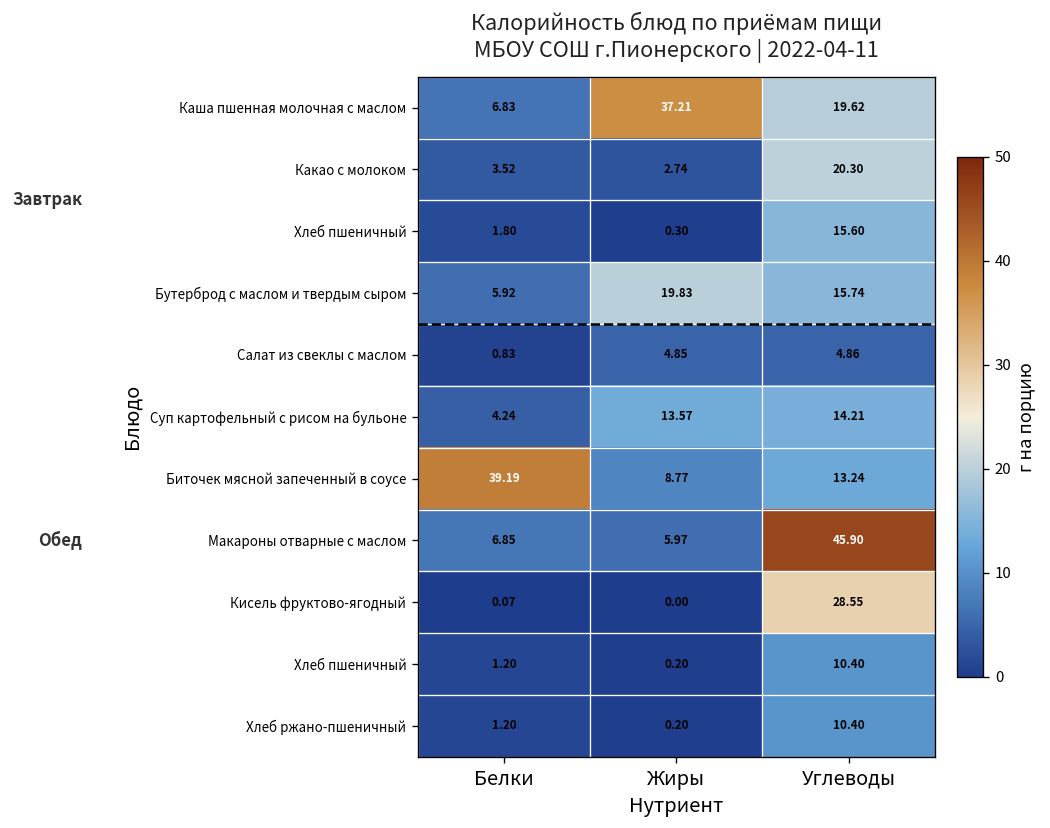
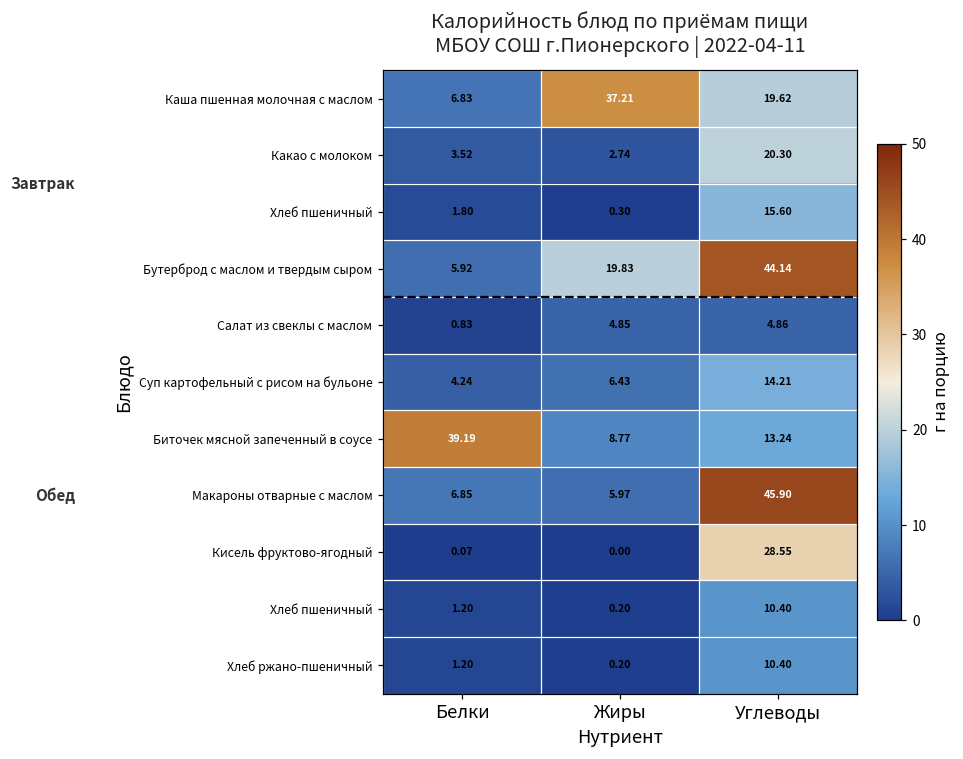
  {
    "Каша пшенная молочная с маслом": {
      "Белки": 6.83,
      "Жиры": 37.21,
      "Углеводы": 19.62
    },
    "Какао с молоком": {
      "Белки": 3.52,
      "Жиры": 2.74,
      "Углеводы": 20.30
    },
    "Бутерброд с маслом и твердым сыром": {
      "Белки": 5.92,
      "Жиры": 19.83,
-     "Углеводы": 15.74
+     "Углеводы": 44.14
    },
    "Салат из свеклы с маслом": {
      "Белки": 0.83,
      "Жиры": 4.85,
      "Углеводы": 4.86
    },
    "Суп картофельный с рисом на бульоне": {
      "Белки": 4.24,
-     "Жиры": 13.57,
+     "Жиры": 6.43,
      "Углеводы": 14.21
    },
    "Биточек мясной запеченный в соусе": {
      "Белки": 39.19,
      "Жиры": 8.77,
      "Углеводы": 13.24
    },
    "Макароны отварные с маслом": {
      "Белки": 6.85,
      "Жиры": 5.97,
      "Углеводы": 45.90
    },
    "Кисель фруктово-ягодный": {
      "Белки": 0.07,
      "Жиры": 0.00,
      "Углеводы": 28.55
    },
    "Хлеб ржано-пшеничный": {
      "Белки": 1.20,
      "Жиры": 0.20,
      "Углеводы": 10.40
    }
  }
